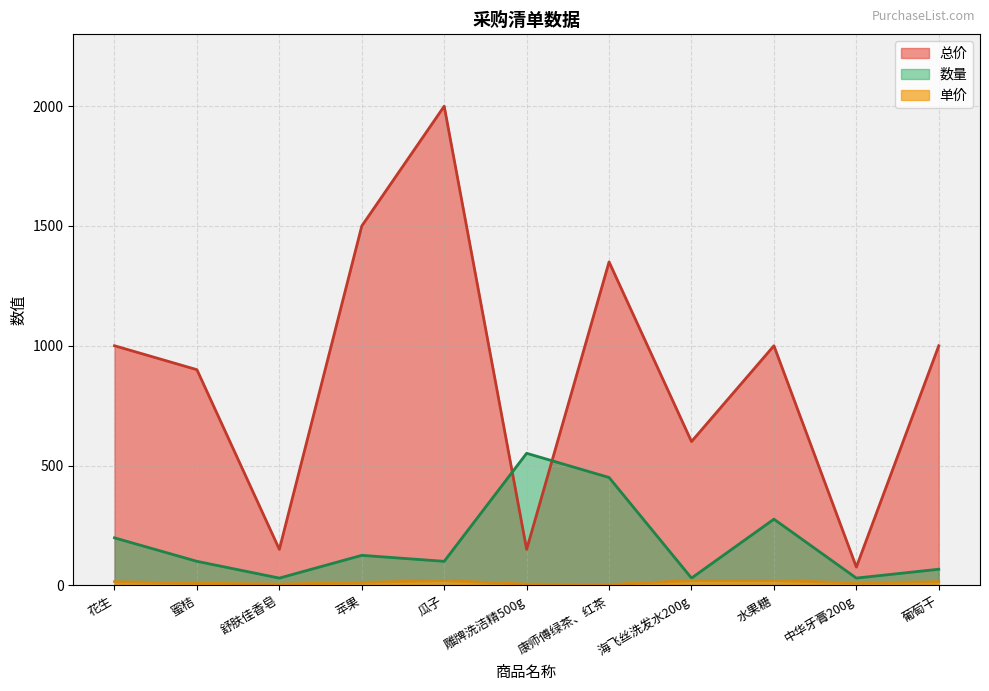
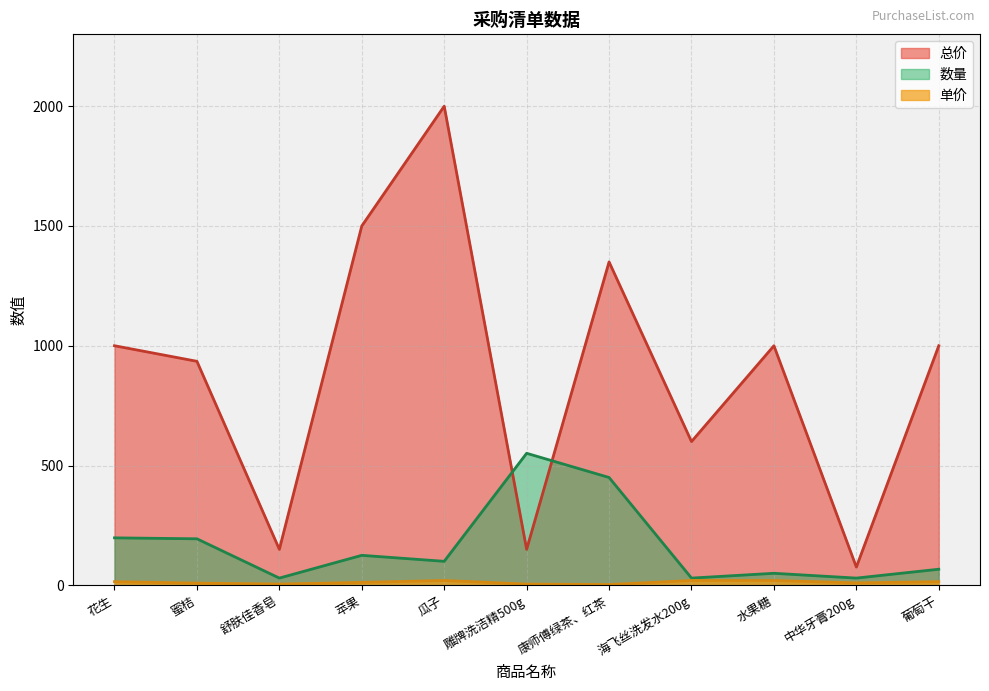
  {
    "总价": {
      "花生": 1000,
-     "蜜桔": 900,
+     "蜜桔": 940,
      "舒肤佳香皂": 150,
      "苹果": 1500,
      "瓜子": 2000,
      "雕牌洗洁精500g": 150,
      "康师傅绿茶、红茶": 1350,
      "海飞丝洗发水200g": 600,
      "水果糖": 1000,
      "中华牙膏200g": 80,
      "葡萄干": 1000
    },
    "数量": {
      "花生": 200,
-     "蜜桔": 100,
+     "蜜桔": 190,
      "舒肤佳香皂": 30,
      "苹果": 130,
      "瓜子": 100,
      "雕牌洗洁精500g": 550,
      "康师傅绿茶、红茶": 450,
-     "水果糖": 280,
+     "水果糖": 50,
      "中华牙膏200g": 30,
      "葡萄干": 70
    },
    "单价": {
      "花生": 20,
      "蜜桔": 10,
      "舒肤佳香皂": 10,
      "苹果": 10,
      "瓜子": 20,
      "雕牌洗洁精500g": 10,
      "康师傅绿茶、红茶": 0,
      "水果糖": 20,
      "中华牙膏200g": 10,
      "葡萄干": 20
    }
  }
